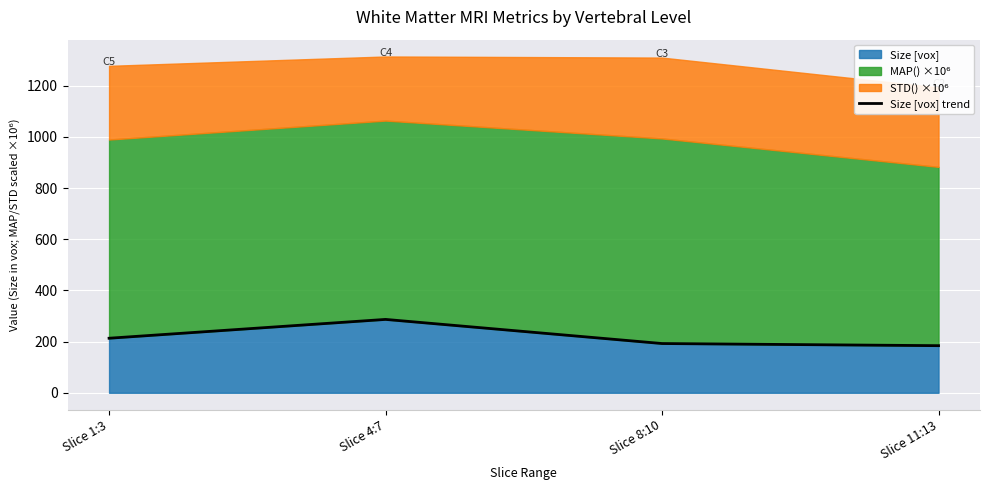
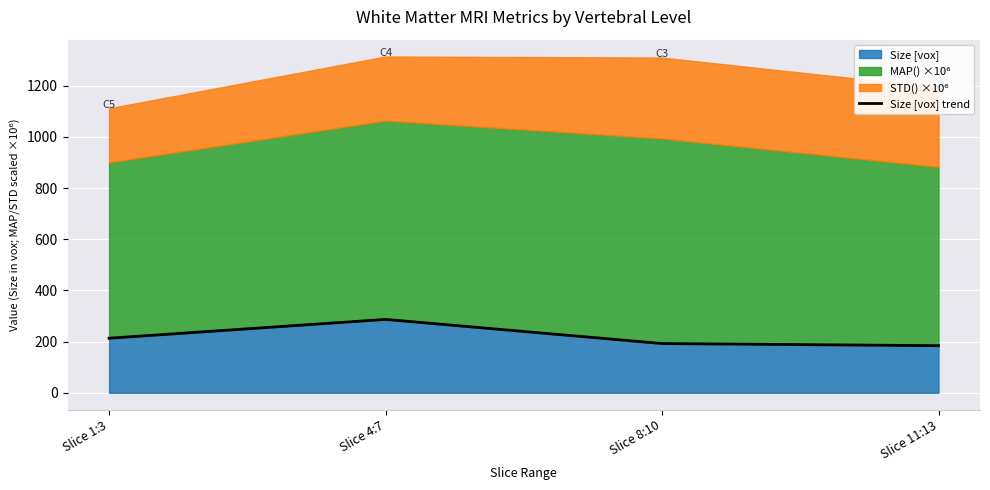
  {
    "Size [vox]": {
      "Slice 1:3": 210,
      "Slice 4:7": 290,
      "Slice 8:10": 190,
      "Slice 11:13": 180
    },
    "MAP() ×10⁶": {
-     "Slice 1:3": 780,
+     "Slice 1:3": 690,
      "Slice 4:7": 780,
      "Slice 8:10": 800,
      "Slice 11:13": 700
    },
    "STD() ×10⁶": {
-     "Slice 1:3": 290,
+     "Slice 1:3": 210,
      "Slice 4:7": 250,
      "Slice 8:10": 320
    }
  }
